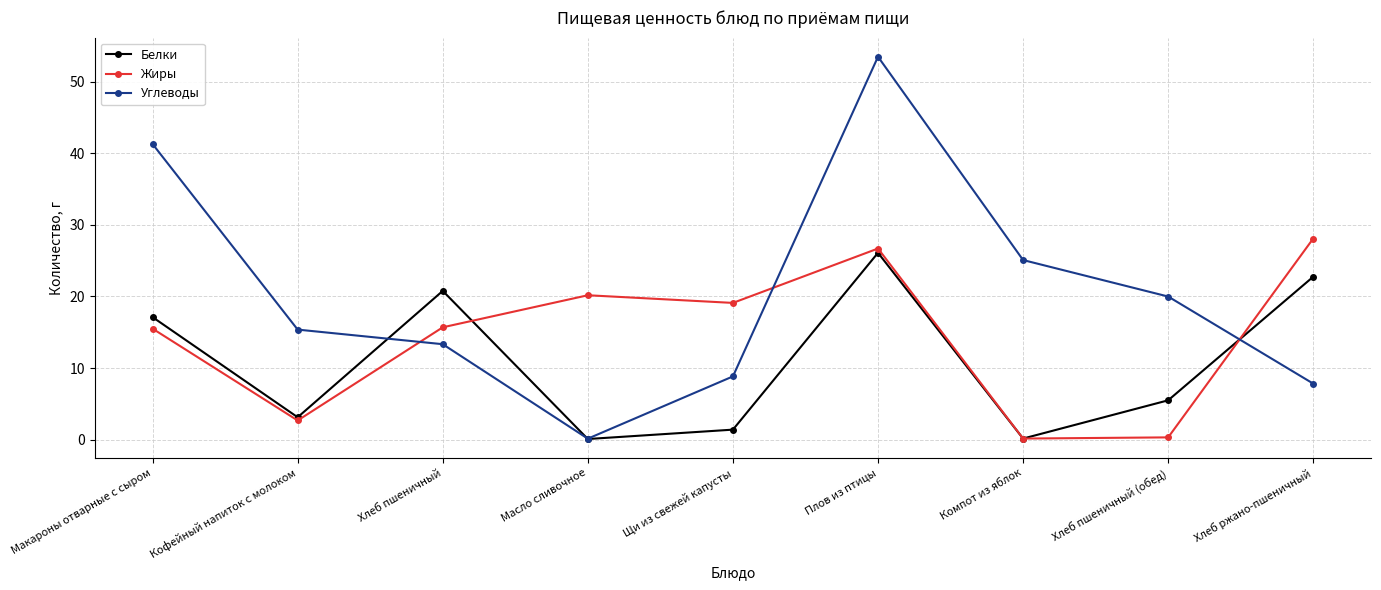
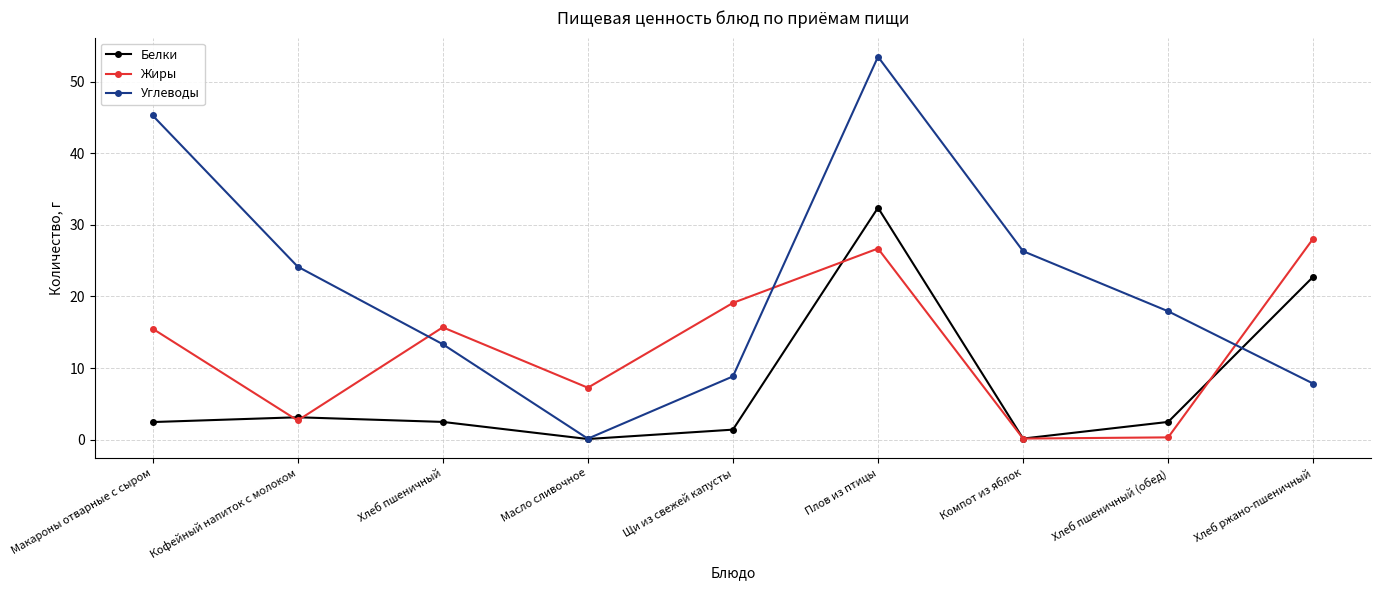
  {
    "Белки": {
-     "Макароны отварные с сыром": 17,
+     "Макароны отварные с сыром": 2,
      "Кофейный напиток с молоком": 3,
-     "Хлеб пшеничный": 21,
+     "Хлеб пшеничный": 2,
      "Щи из свежей капусты": 1,
-     "Плов из птицы": 26,
-     "Хлеб пшеничный (обед)": 5,
+     "Плов из птицы": 32,
+     "Хлеб пшеничный (обед)": 2,
      "Хлеб ржано-пшеничный": 23
    },
    "Жиры": {
      "Макароны отварные с сыром": 16,
      "Кофейный напиток с молоком": 3,
      "Хлеб пшеничный": 16,
-     "Масло сливочное": 20,
+     "Масло сливочное": 7,
      "Щи из свежей капусты": 19,
      "Плов из птицы": 27,
      "Хлеб пшеничный (обед)": 0,
      "Хлеб ржано-пшеничный": 28
    },
    "Углеводы": {
-     "Макароны отварные с сыром": 41,
-     "Кофейный напиток с молоком": 15,
+     "Макароны отварные с сыром": 45,
+     "Кофейный напиток с молоком": 24,
      "Хлеб пшеничный": 13,
      "Щи из свежей капусты": 9,
      "Плов из птицы": 54,
-     "Компот из яблок": 25,
-     "Хлеб пшеничный (обед)": 20,
+     "Компот из яблок": 26,
+     "Хлеб пшеничный (обед)": 18,
      "Хлеб ржано-пшеничный": 8
    }
  }
